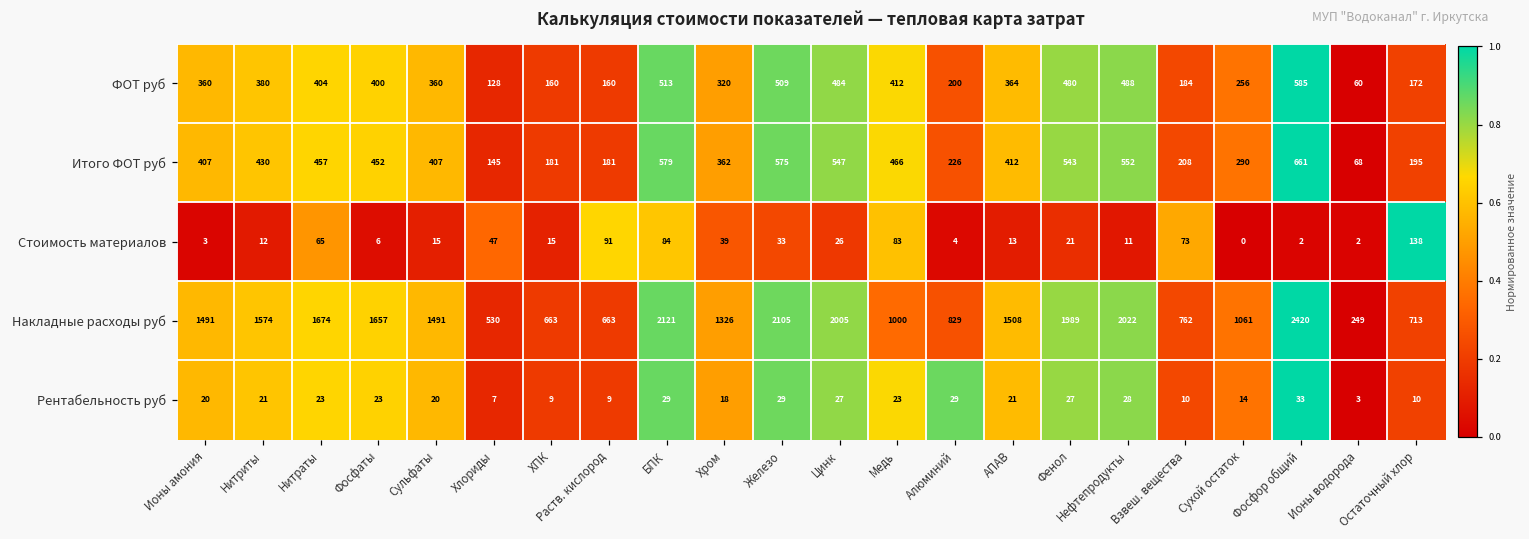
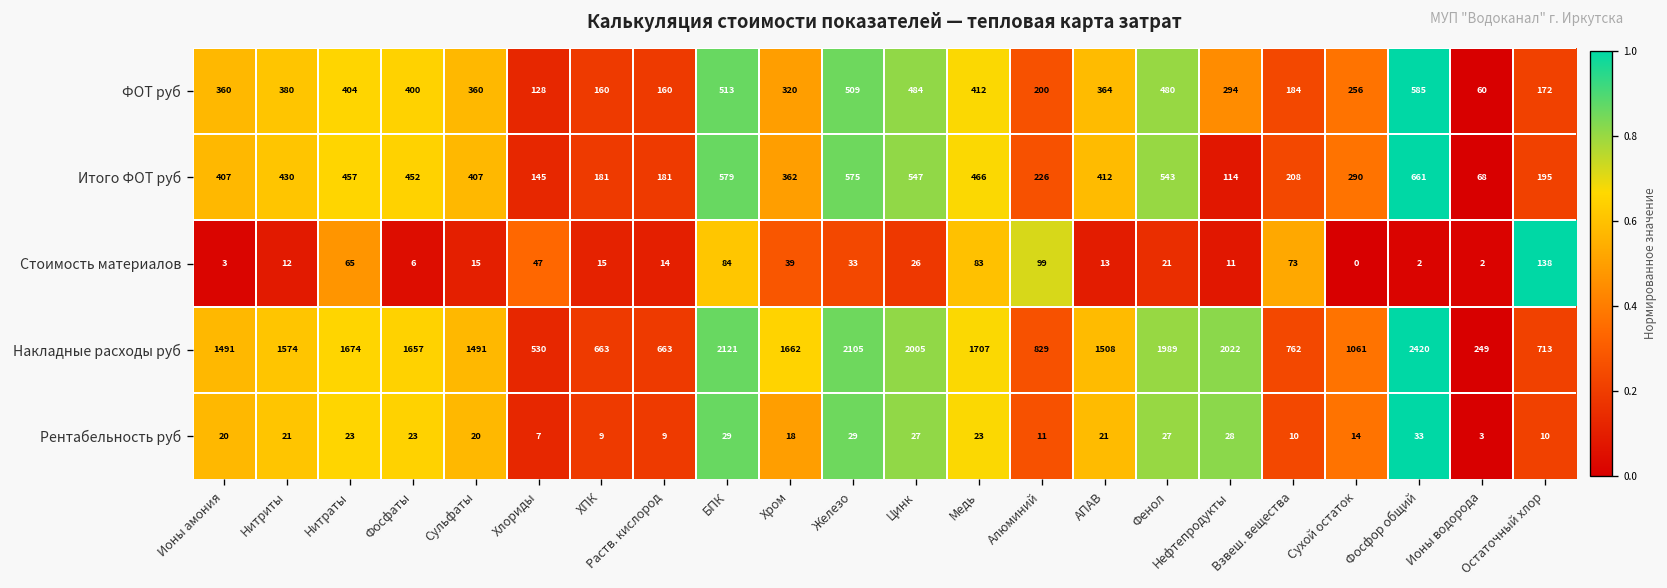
  {
    "ФОТ руб": {
      "Ионы амония": 360,
      "Нитриты": 380,
      "Нитраты": 404,
      "Фосфаты": 400,
      "Сульфаты": 360,
      "Хлориды": 128,
      "ХПК": 160,
      "Раств. кислород": 160,
      "БПК": 513,
      "Хром": 320,
      "Железо": 509,
      "Цинк": 484,
      "Медь": 412,
      "Алюминий": 200,
      "АПАВ": 364,
      "Фенол": 480,
-     "Нефтепродукты": 488,
+     "Нефтепродукты": 294,
      "Взвеш. вещества": 184,
      "Сухой остаток": 256,
      "Фосфор общий": 585,
      "Ионы водорода": 60,
      "Остаточный хлор": 172
    },
    "Итого ФОТ руб": {
      "Ионы амония": 407,
      "Нитриты": 430,
      "Нитраты": 457,
      "Фосфаты": 452,
      "Сульфаты": 407,
      "Хлориды": 145,
      "ХПК": 181,
      "Раств. кислород": 181,
      "БПК": 579,
      "Хром": 362,
      "Железо": 575,
      "Цинк": 547,
      "Медь": 466,
      "Алюминий": 226,
      "АПАВ": 412,
      "Фенол": 543,
-     "Нефтепродукты": 552,
+     "Нефтепродукты": 114,
      "Взвеш. вещества": 208,
      "Сухой остаток": 290,
      "Фосфор общий": 661,
      "Ионы водорода": 68,
      "Остаточный хлор": 195
    },
    "Стоимость материалов": {
      "Ионы амония": 3,
      "Нитриты": 12,
      "Нитраты": 65,
      "Фосфаты": 6,
      "Сульфаты": 15,
      "Хлориды": 47,
      "ХПК": 15,
-     "Раств. кислород": 91,
+     "Раств. кислород": 14,
      "БПК": 84,
      "Хром": 39,
      "Железо": 33,
      "Цинк": 26,
      "Медь": 83,
-     "Алюминий": 4,
+     "Алюминий": 99,
      "АПАВ": 13,
      "Фенол": 21,
      "Нефтепродукты": 11,
      "Взвеш. вещества": 73,
      "Сухой остаток": 0,
      "Фосфор общий": 2,
      "Ионы водорода": 2,
      "Остаточный хлор": 138
    },
    "Накладные расходы руб": {
      "Ионы амония": 1491,
      "Нитриты": 1574,
      "Нитраты": 1674,
      "Фосфаты": 1657,
      "Сульфаты": 1491,
      "Хлориды": 530,
      "ХПК": 663,
      "Раств. кислород": 663,
      "БПК": 2121,
-     "Хром": 1326,
+     "Хром": 1662,
      "Железо": 2105,
      "Цинк": 2005,
-     "Медь": 1000,
+     "Медь": 1707,
      "Алюминий": 829,
      "АПАВ": 1508,
      "Фенол": 1989,
      "Нефтепродукты": 2022,
      "Взвеш. вещества": 762,
      "Сухой остаток": 1061,
      "Фосфор общий": 2420,
      "Ионы водорода": 249,
      "Остаточный хлор": 713
    },
    "Рентабельность руб": {
      "Ионы амония": 20,
      "Нитриты": 21,
      "Нитраты": 23,
      "Фосфаты": 23,
      "Сульфаты": 20,
      "Хлориды": 7,
      "ХПК": 9,
      "Раств. кислород": 9,
      "БПК": 29,
      "Хром": 18,
      "Железо": 29,
      "Цинк": 27,
      "Медь": 23,
-     "Алюминий": 29,
+     "Алюминий": 11,
      "АПАВ": 21,
      "Фенол": 27,
      "Нефтепродукты": 28,
      "Взвеш. вещества": 10,
      "Сухой остаток": 14,
      "Фосфор общий": 33,
      "Ионы водорода": 3,
      "Остаточный хлор": 10
    }
  }
